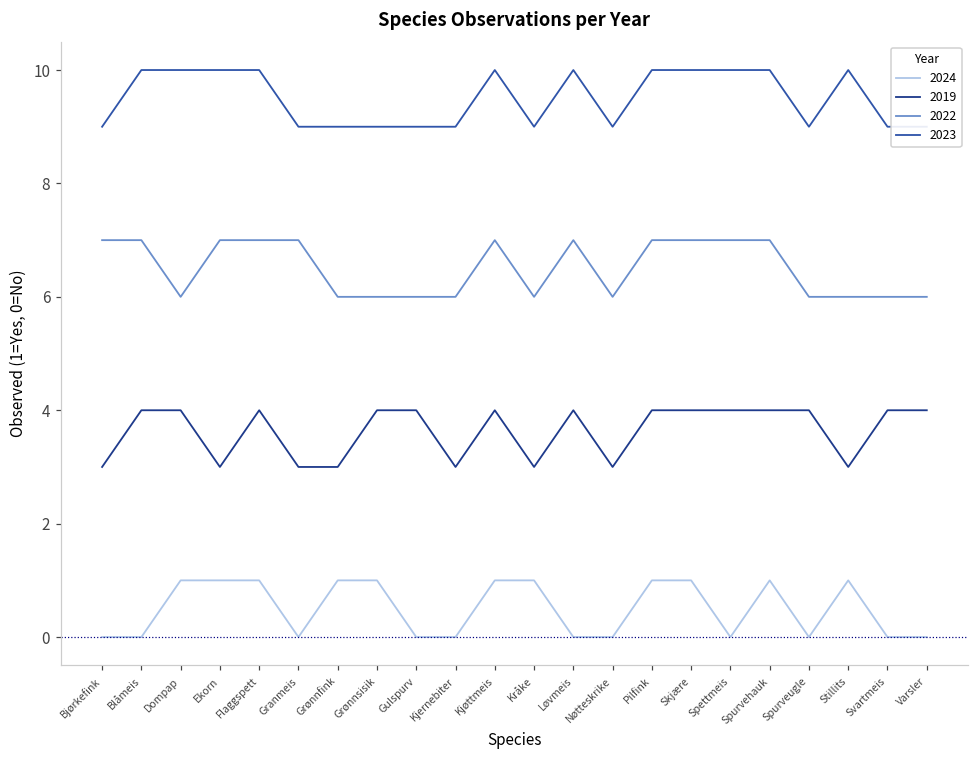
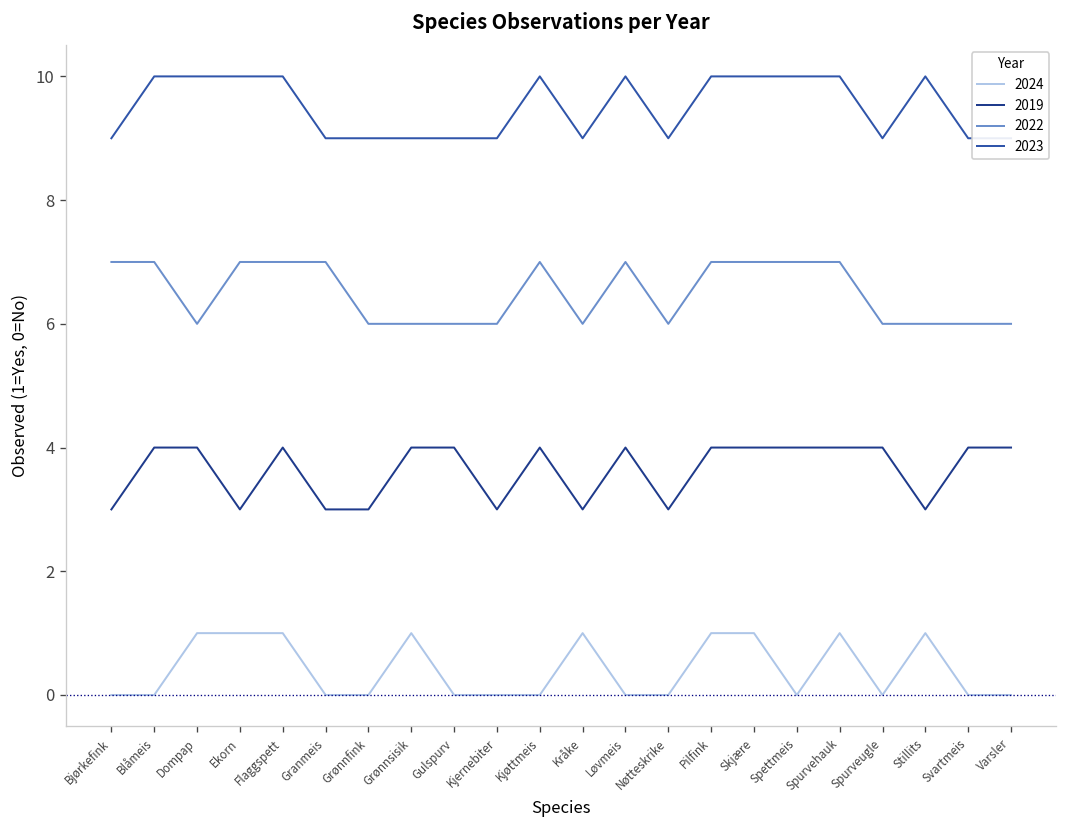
  {
    "2024": {
      "Bjørkefink": 0,
      "Blåmeis": 0,
      "Dompap": 1,
      "Ekorn": 1,
      "Flaggspett": 1,
      "Granmeis": 0,
-     "Grønnfink": 1,
+     "Grønnfink": 0,
      "Grønnsisik": 1,
      "Gulspurv": 0,
      "Kjernebiter": 0,
-     "Kjøttmeis": 1,
+     "Kjøttmeis": 0,
      "Kråke": 1,
      "Løvmeis": 0,
      "Nøtteskrike": 0,
      "Pilfink": 1,
      "Skjære": 1,
      "Spettmeis": 0,
      "Spurvehauk": 1,
      "Spurveugle": 0,
      "Stillits": 1,
      "Svartmeis": 0,
      "Varsler": 0
    },
    "2022": {
      "Bjørkefink": 7,
      "Blåmeis": 7,
      "Dompap": 6,
      "Ekorn": 7,
      "Flaggspett": 7,
      "Granmeis": 7,
      "Grønnfink": 6,
      "Grønnsisik": 6,
      "Gulspurv": 6,
      "Kjernebiter": 6,
      "Kjøttmeis": 7,
      "Kråke": 6,
      "Løvmeis": 7,
      "Nøtteskrike": 6,
      "Pilfink": 7,
      "Skjære": 7,
      "Spettmeis": 7,
      "Spurvehauk": 7,
      "Spurveugle": 6,
      "Stillits": 6,
      "Svartmeis": 6,
      "Varsler": 6
    }
  }
